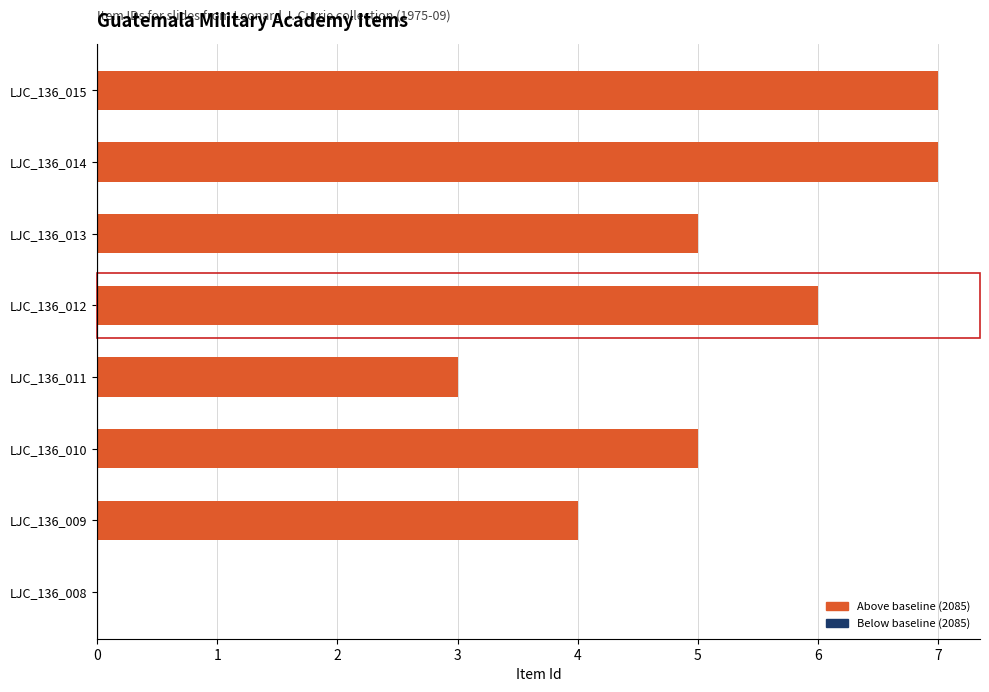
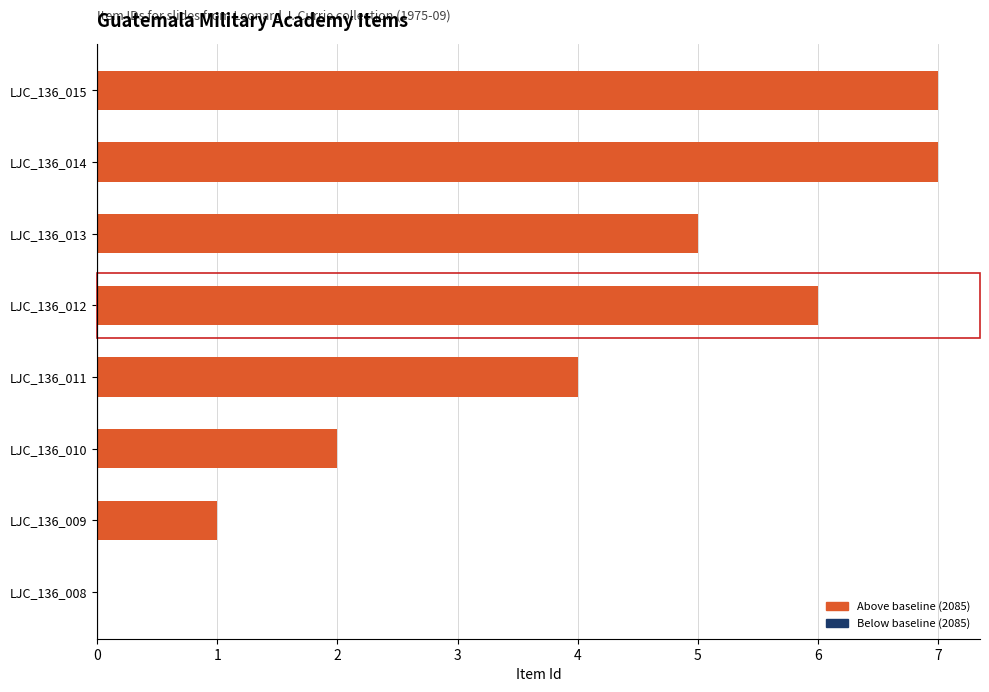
  {
    "LJC_136_015": 7.00,
    "LJC_136_014": 7.00,
    "LJC_136_013": 5.00,
    "LJC_136_012": 6.00,
-   "LJC_136_011": 3.00,
-   "LJC_136_010": 5.00,
-   "LJC_136_009": 4.00,
+   "LJC_136_011": 4.00,
+   "LJC_136_010": 2.00,
+   "LJC_136_009": 1.00,
    "LJC_136_008": 0.00
  }
